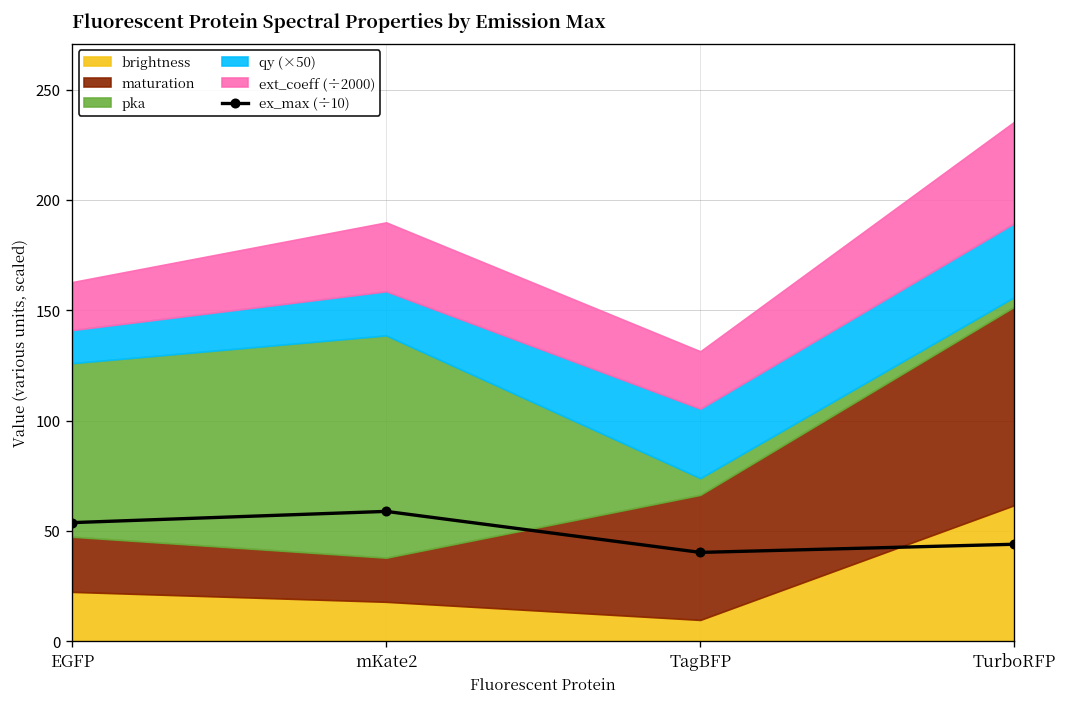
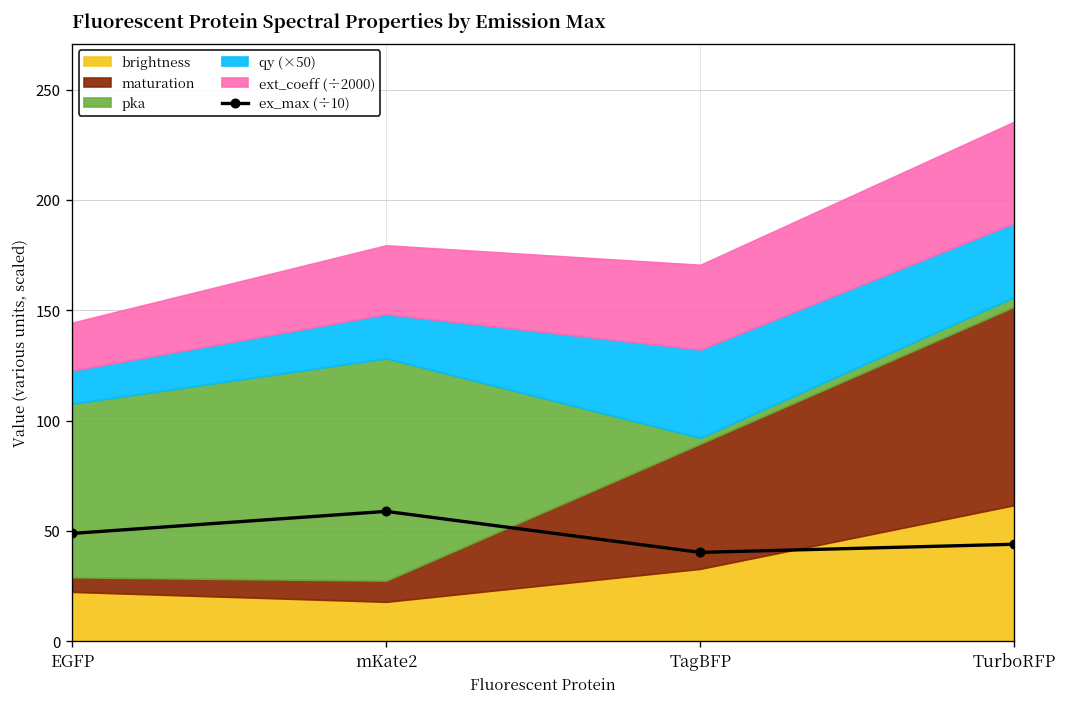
  {
    "ex_max (÷10)": {
-     "EGFP": 54,
+     "EGFP": 49,
      "mKate2": 59,
      "TagBFP": 40,
      "TurboRFP": 44
    },
    "brightness": {
      "EGFP": 22,
      "mKate2": 18,
-     "TagBFP": 10,
+     "TagBFP": 33,
      "TurboRFP": 62
    },
    "maturation": {
-     "EGFP": 25,
-     "mKate2": 20,
+     "EGFP": 7,
+     "mKate2": 10,
      "TagBFP": 57,
      "TurboRFP": 90
    },
    "pka": {
      "EGFP": 79,
      "mKate2": 101,
-     "TagBFP": 8,
+     "TagBFP": 3,
      "TurboRFP": 4
    },
    "qy (×50)": {
      "EGFP": 15,
      "mKate2": 20,
-     "TagBFP": 32,
+     "TagBFP": 40,
      "TurboRFP": 34
    },
    "ext_coeff (÷2000)": {
      "EGFP": 22,
      "mKate2": 31,
-     "TagBFP": 26,
+     "TagBFP": 38,
      "TurboRFP": 46
    }
  }
